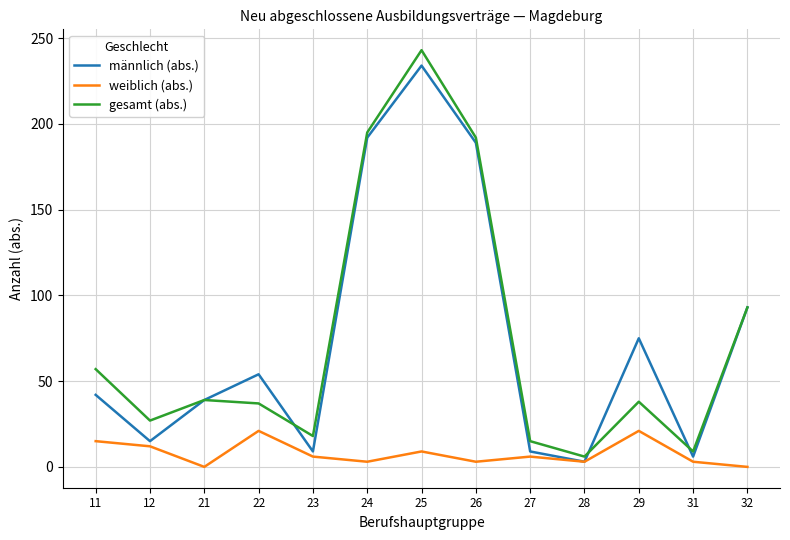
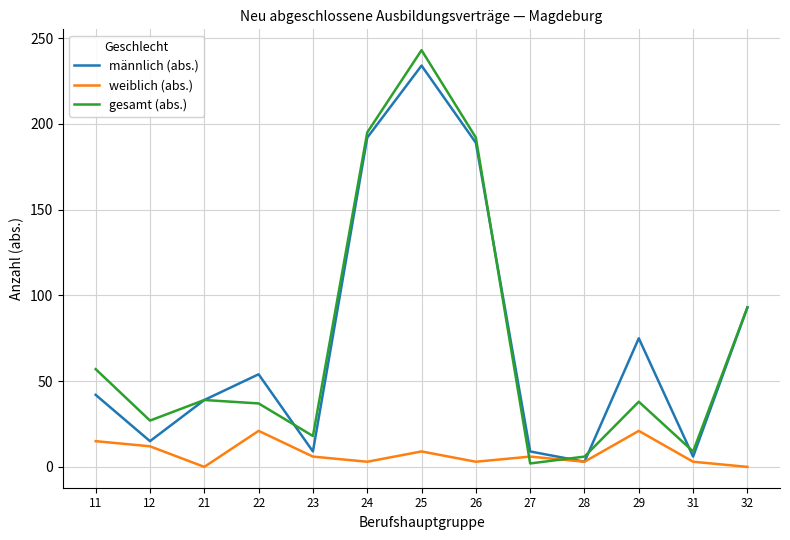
  {
    "männlich (abs.)": {
      "11": 42,
      "12": 15,
      "22": 54,
      "23": 9,
      "24": 192,
      "25": 234,
      "26": 189,
      "27": 9,
      "29": 75,
      "31": 6
    },
    "weiblich (abs.)": {
      "11": 15,
      "12": 12,
      "21": 0,
      "22": 21,
      "23": 6,
      "24": 3,
      "25": 9,
      "26": 3,
      "27": 6,
      "29": 21,
      "31": 3,
      "32": 0
    },
    "gesamt (abs.)": {
      "11": 57,
      "12": 27,
      "22": 37,
      "23": 18,
      "24": 195,
      "25": 243,
      "26": 192,
-     "27": 15,
+     "27": 2,
      "28": 6,
      "29": 38,
      "31": 9
    }
  }
